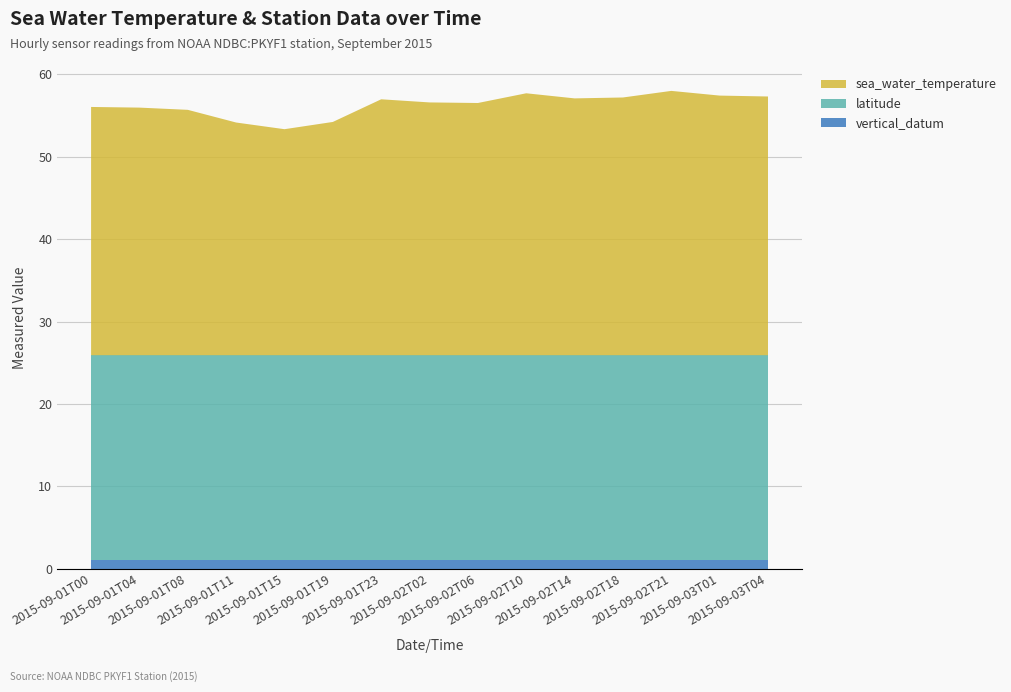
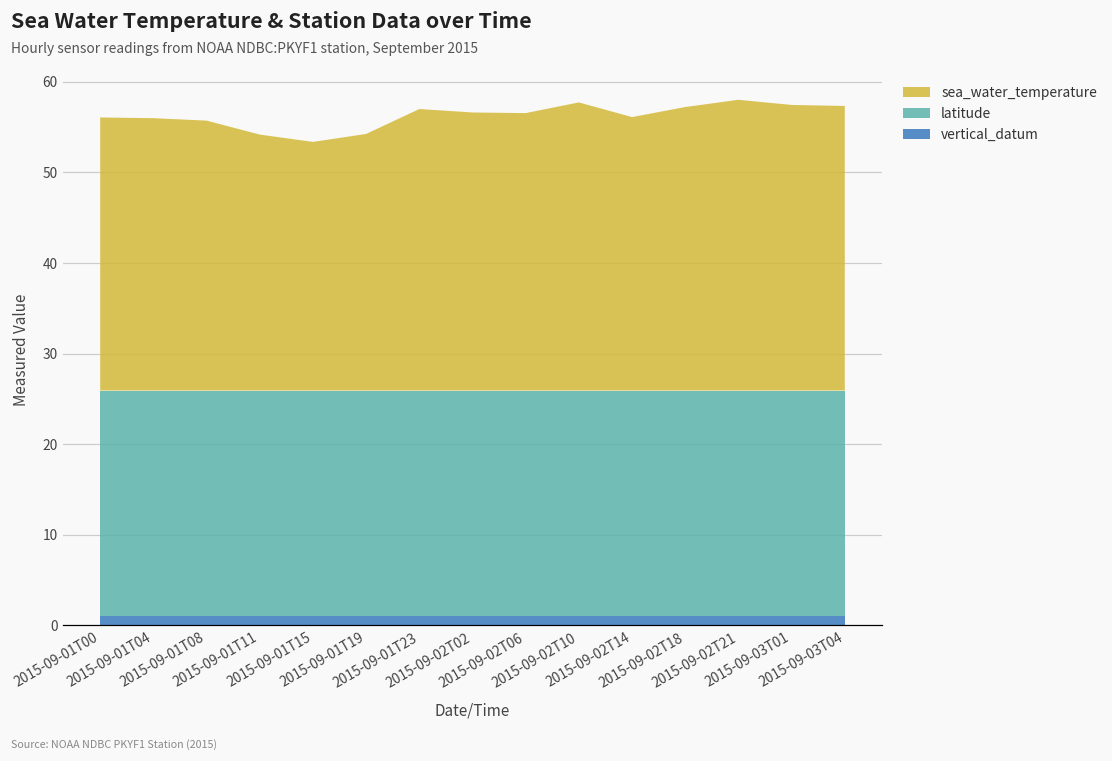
  {
    "vertical_datum": {
      "2015-09-01T00": 1,
      "2015-09-01T04": 1,
      "2015-09-01T08": 1,
      "2015-09-01T11": 1,
      "2015-09-01T15": 1,
      "2015-09-01T19": 1,
      "2015-09-01T23": 1,
      "2015-09-02T02": 1,
      "2015-09-02T06": 1,
      "2015-09-02T10": 1,
      "2015-09-02T14": 1,
      "2015-09-02T18": 1,
      "2015-09-02T21": 1,
      "2015-09-03T01": 1,
      "2015-09-03T04": 1
    },
    "latitude": {
      "2015-09-01T00": 25,
      "2015-09-01T04": 25,
      "2015-09-01T08": 25,
      "2015-09-01T11": 25,
      "2015-09-01T15": 25,
      "2015-09-01T19": 25,
      "2015-09-01T23": 25,
      "2015-09-02T02": 25,
      "2015-09-02T06": 25,
      "2015-09-02T10": 25,
      "2015-09-02T14": 25,
      "2015-09-02T18": 25,
      "2015-09-02T21": 25,
      "2015-09-03T01": 25,
      "2015-09-03T04": 25
    },
    "sea_water_temperature": {
      "2015-09-01T00": 30,
      "2015-09-01T04": 30,
      "2015-09-01T08": 30,
      "2015-09-01T11": 28,
      "2015-09-01T15": 27,
      "2015-09-01T19": 28,
      "2015-09-01T23": 31,
      "2015-09-02T02": 31,
      "2015-09-02T06": 31,
      "2015-09-02T10": 32,
-     "2015-09-02T14": 31,
+     "2015-09-02T14": 30,
      "2015-09-02T18": 31,
      "2015-09-02T21": 32,
      "2015-09-03T01": 32,
      "2015-09-03T04": 31
    }
  }
